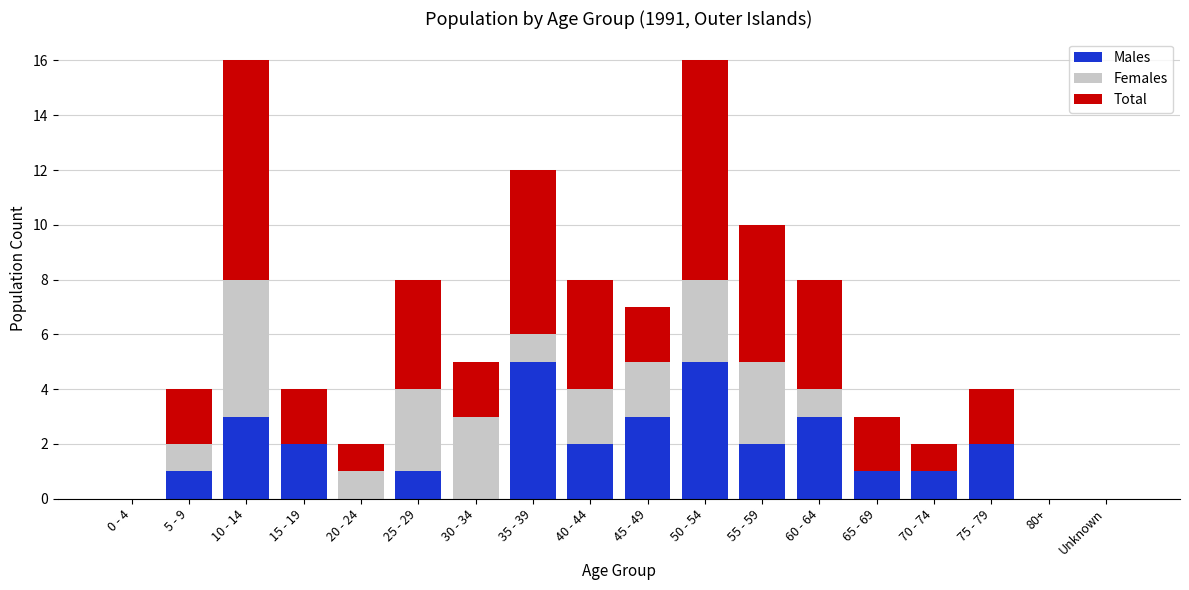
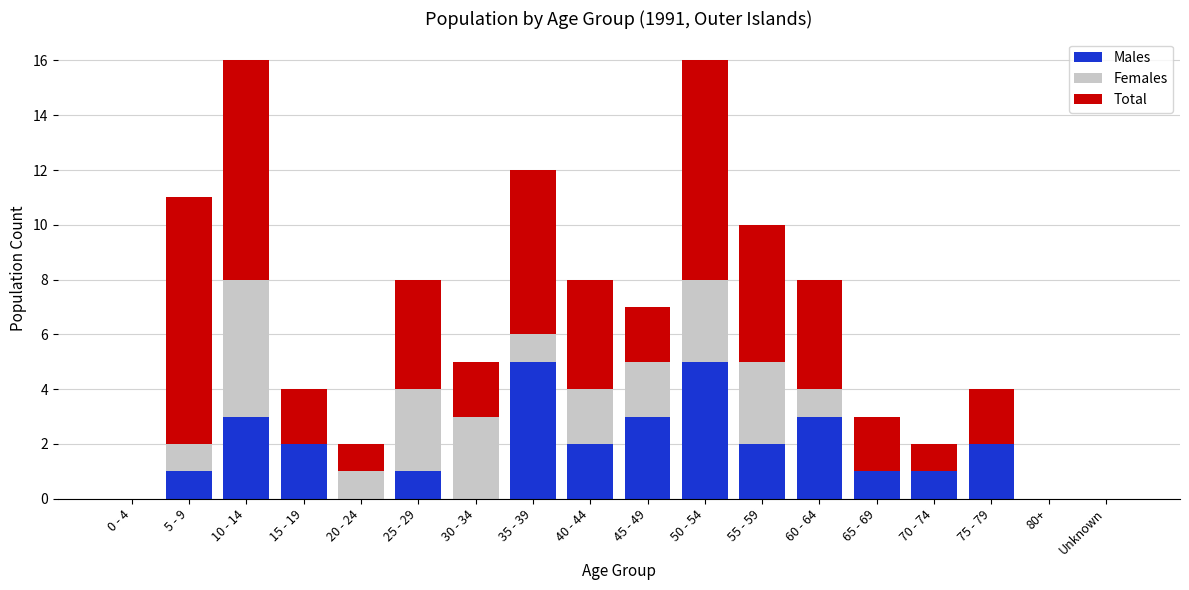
  {
    "Males": {
      "0 - 4": 0,
      "5 - 9": 1,
      "10 - 14": 3,
      "15 - 19": 2,
      "20 - 24": 0,
      "25 - 29": 1,
      "30 - 34": 0,
      "35 - 39": 5,
      "40 - 44": 2,
      "45 - 49": 3,
      "50 - 54": 5,
      "55 - 59": 2,
      "60 - 64": 3,
      "65 - 69": 1,
      "70 - 74": 1,
      "75 - 79": 2,
      "80+": 0,
      "Unknown": 0
    },
    "Total": {
      "0 - 4": 0,
-     "5 - 9": 2,
+     "5 - 9": 9,
      "10 - 14": 8,
      "15 - 19": 2,
      "20 - 24": 1,
      "25 - 29": 4,
      "30 - 34": 2,
      "35 - 39": 6,
      "40 - 44": 4,
      "45 - 49": 2,
      "50 - 54": 8,
      "55 - 59": 5,
      "60 - 64": 4,
      "65 - 69": 2,
      "70 - 74": 1,
      "75 - 79": 2,
      "80+": 0,
      "Unknown": 0
    }
  }
